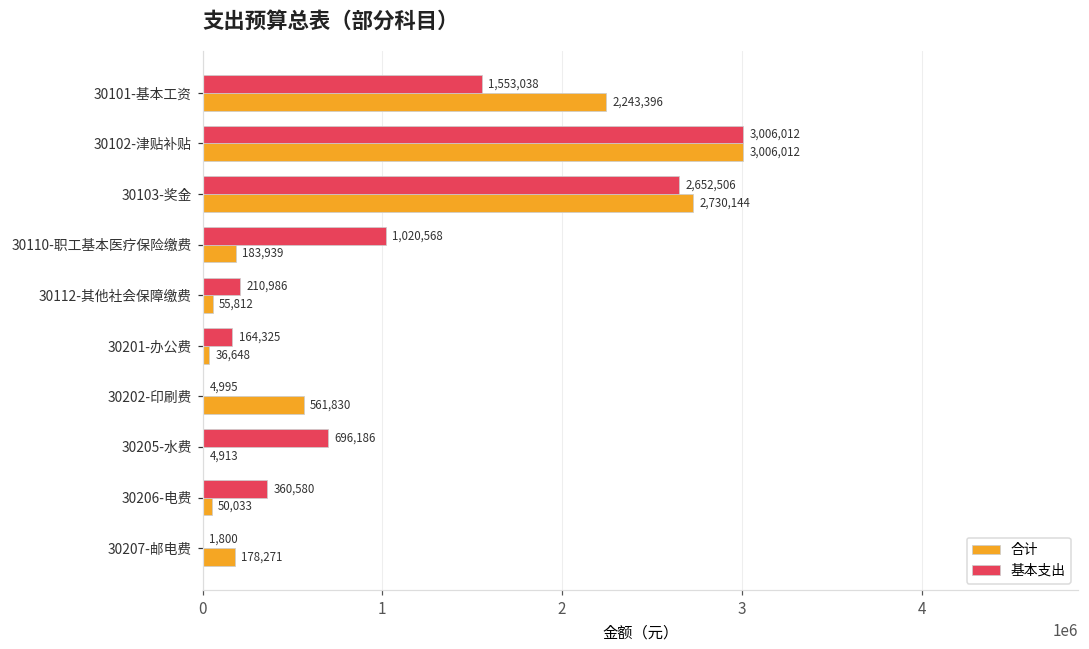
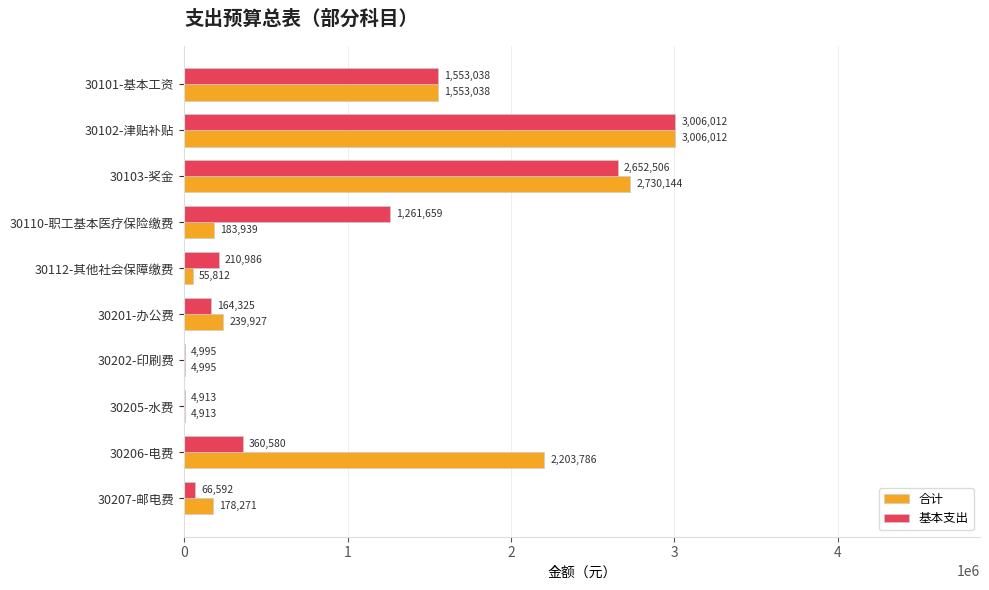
  {
    "合计": {
-     "30101-基本工资": "2,243,396",
+     "30101-基本工资": "1,553,038",
      "30102-津贴补贴": "3,006,012",
      "30103-奖金": "2,730,144",
      "30110-职工基本医疗保险缴费": "183,939",
      "30112-其他社会保障缴费": "55,812",
-     "30201-办公费": "36,648",
-     "30202-印刷费": "561,830",
+     "30201-办公费": "239,927",
+     "30202-印刷费": "4,995",
      "30205-水费": "4,913",
-     "30206-电费": "50,033",
+     "30206-电费": "2,203,786",
      "30207-邮电费": "178,271"
    },
    "基本支出": {
      "30101-基本工资": "1,553,038",
      "30102-津贴补贴": "3,006,012",
      "30103-奖金": "2,652,506",
-     "30110-职工基本医疗保险缴费": "1,020,568",
+     "30110-职工基本医疗保险缴费": "1,261,659",
      "30112-其他社会保障缴费": "210,986",
      "30201-办公费": "164,325",
      "30202-印刷费": "4,995",
-     "30205-水费": "696,186",
+     "30205-水费": "4,913",
      "30206-电费": "360,580",
-     "30207-邮电费": "1,800"
+     "30207-邮电费": "66,592"
    }
  }
